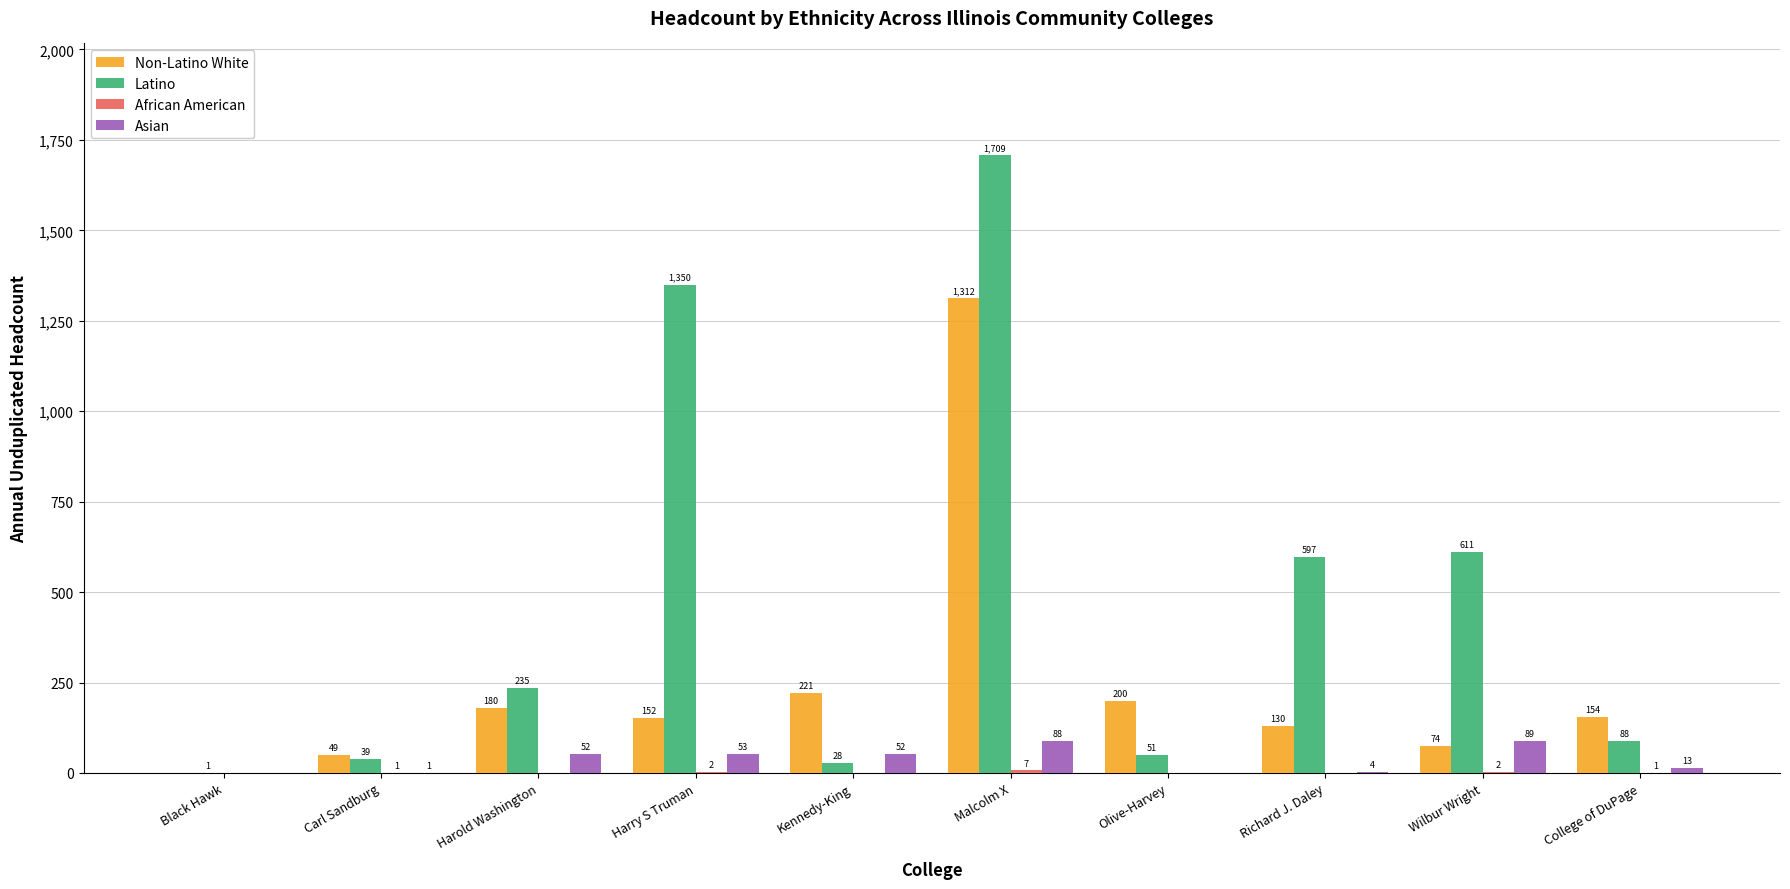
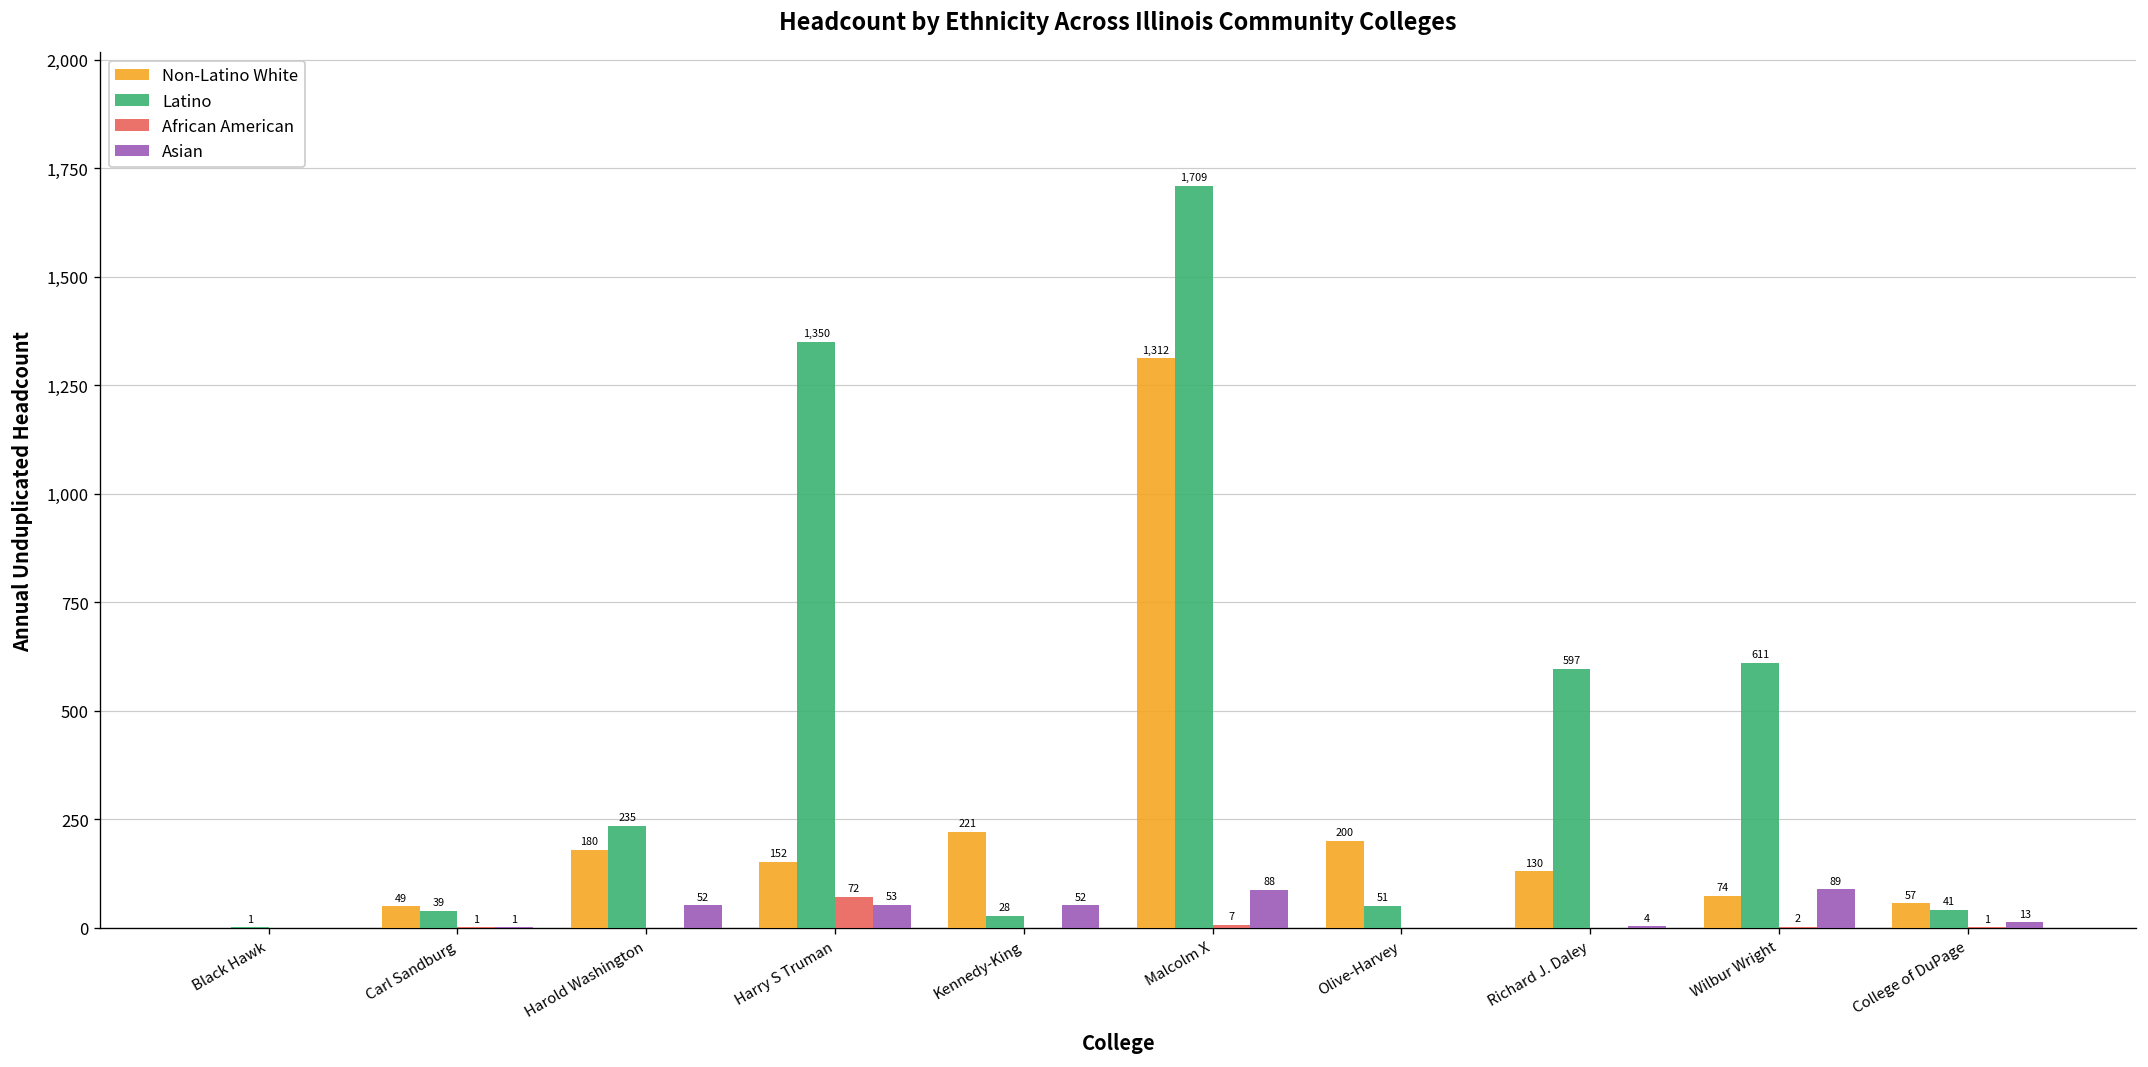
  {
    "Non-Latino White": {
      "Carl Sandburg": "49",
      "Harold Washington": "180",
      "Harry S Truman": "152",
      "Kennedy-King": "221",
      "Malcolm X": "1,312",
      "Olive-Harvey": "200",
      "Richard J. Daley": "130",
      "Wilbur Wright": "74",
-     "College of DuPage": "154"
+     "College of DuPage": "57"
    },
    "Latino": {
      "Black Hawk": "1",
      "Carl Sandburg": "39",
      "Harold Washington": "235",
      "Harry S Truman": "1,350",
      "Kennedy-King": "28",
      "Malcolm X": "1,709",
      "Olive-Harvey": "51",
      "Richard J. Daley": "597",
      "Wilbur Wright": "611",
-     "College of DuPage": "88"
+     "College of DuPage": "41"
    },
    "African American": {
      "Carl Sandburg": "1",
-     "Harry S Truman": "2",
+     "Harry S Truman": "72",
      "Malcolm X": "7",
      "Wilbur Wright": "2",
      "College of DuPage": "1"
    },
    "Asian": {
      "Carl Sandburg": "1",
      "Harold Washington": "52",
      "Harry S Truman": "53",
      "Kennedy-King": "52",
      "Malcolm X": "88",
      "Richard J. Daley": "4",
      "Wilbur Wright": "89",
      "College of DuPage": "13"
    }
  }
